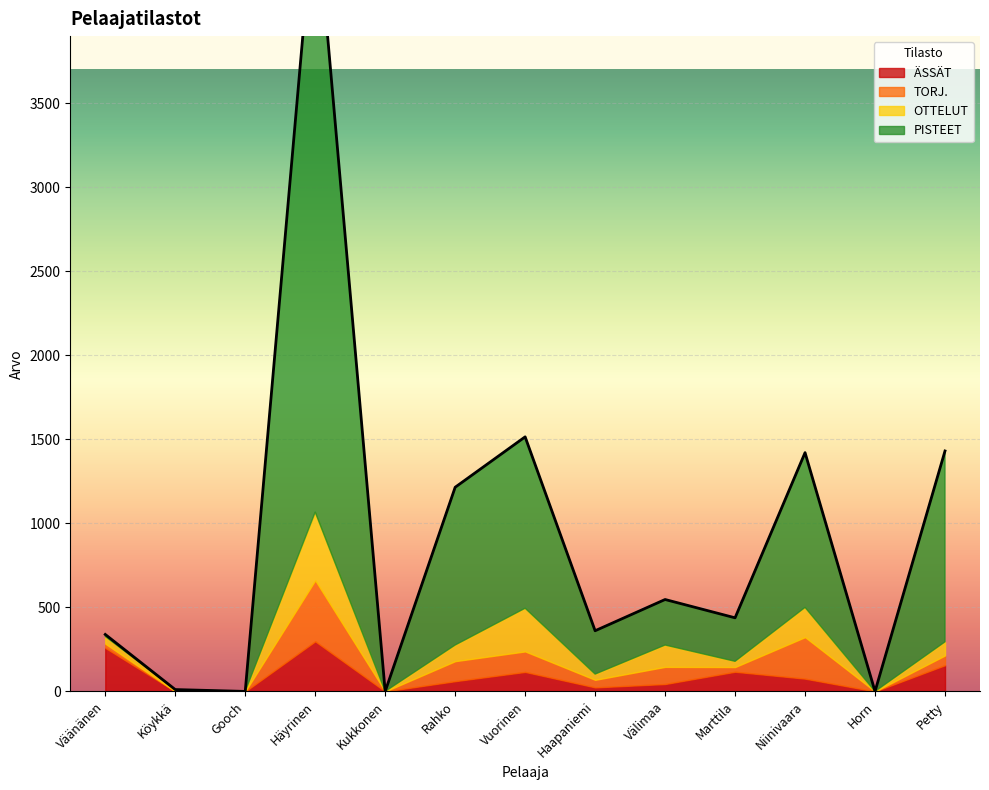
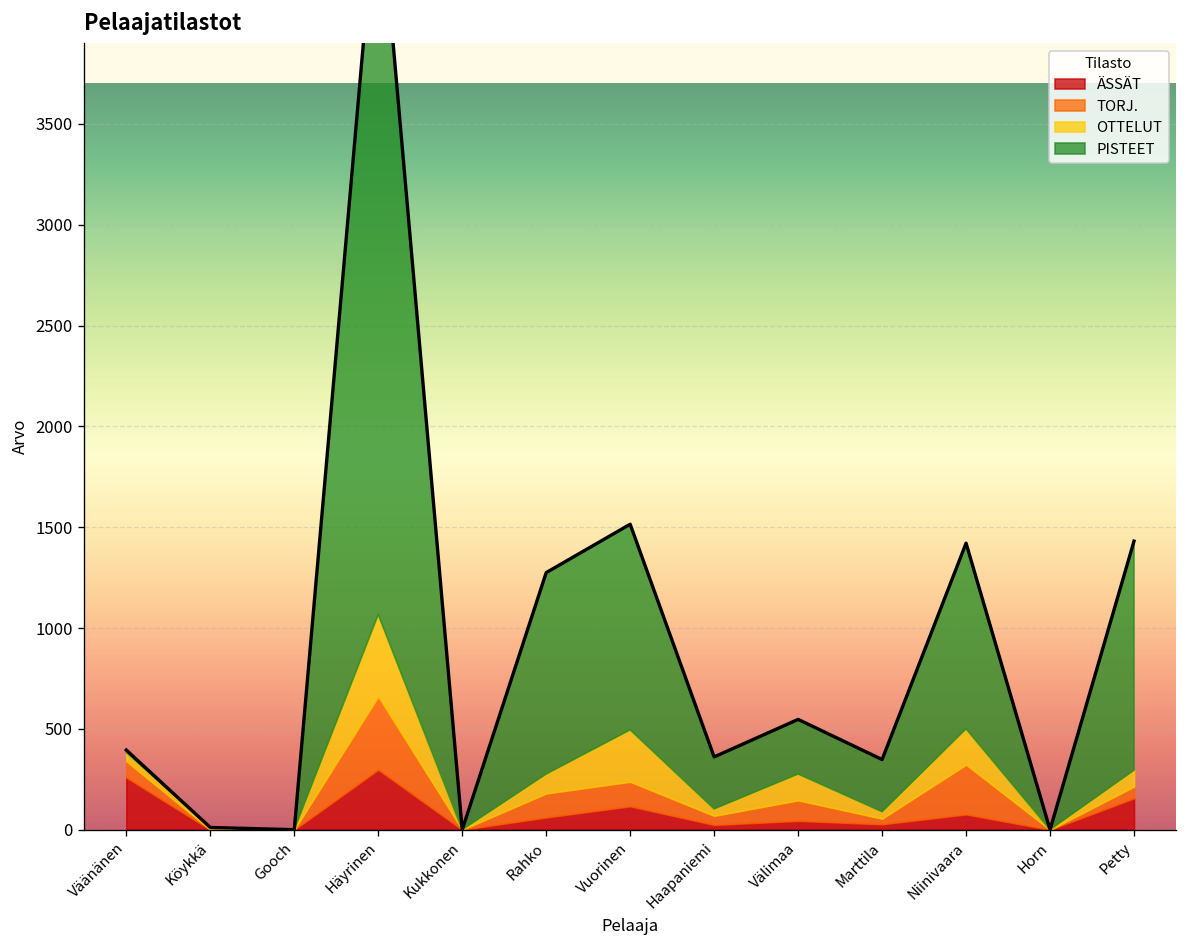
  {
    "ÄSSÄT": {
      "Väänänen": 260,
      "Häyrinen": 300,
      "Rahko": 60,
      "Vuorinen": 120,
      "Haapaniemi": 20,
      "Välimaa": 40,
-     "Marttila": 120,
+     "Marttila": 30,
      "Niinivaara": 80,
      "Petty": 160
    },
    "TORJ.": {
-     "Väänänen": 30,
+     "Väänänen": 80,
      "Häyrinen": 360,
      "Rahko": 120,
      "Vuorinen": 120,
      "Haapaniemi": 50,
      "Välimaa": 100,
      "Marttila": 30,
      "Niinivaara": 250,
      "Petty": 60
    },
    "OTTELUT": {
      "Häyrinen": 410,
      "Rahko": 100,
      "Vuorinen": 260,
      "Haapaniemi": 30,
      "Välimaa": 130,
      "Marttila": 30,
      "Niinivaara": 180,
      "Petty": 80
    },
    "PISTEET": {
-     "Rahko": 940,
+     "Rahko": 1000,
      "Vuorinen": 1020,
      "Haapaniemi": 260,
      "Välimaa": 270,
      "Marttila": 260,
      "Niinivaara": 920,
      "Petty": 1140
    }
  }
